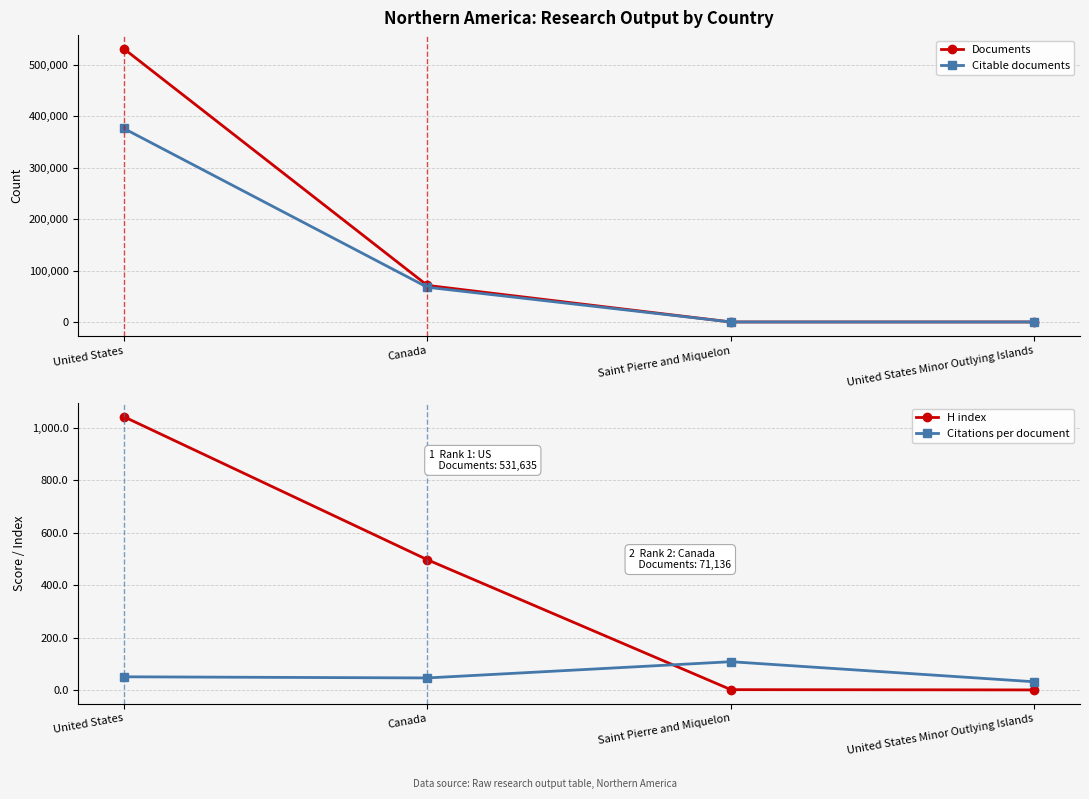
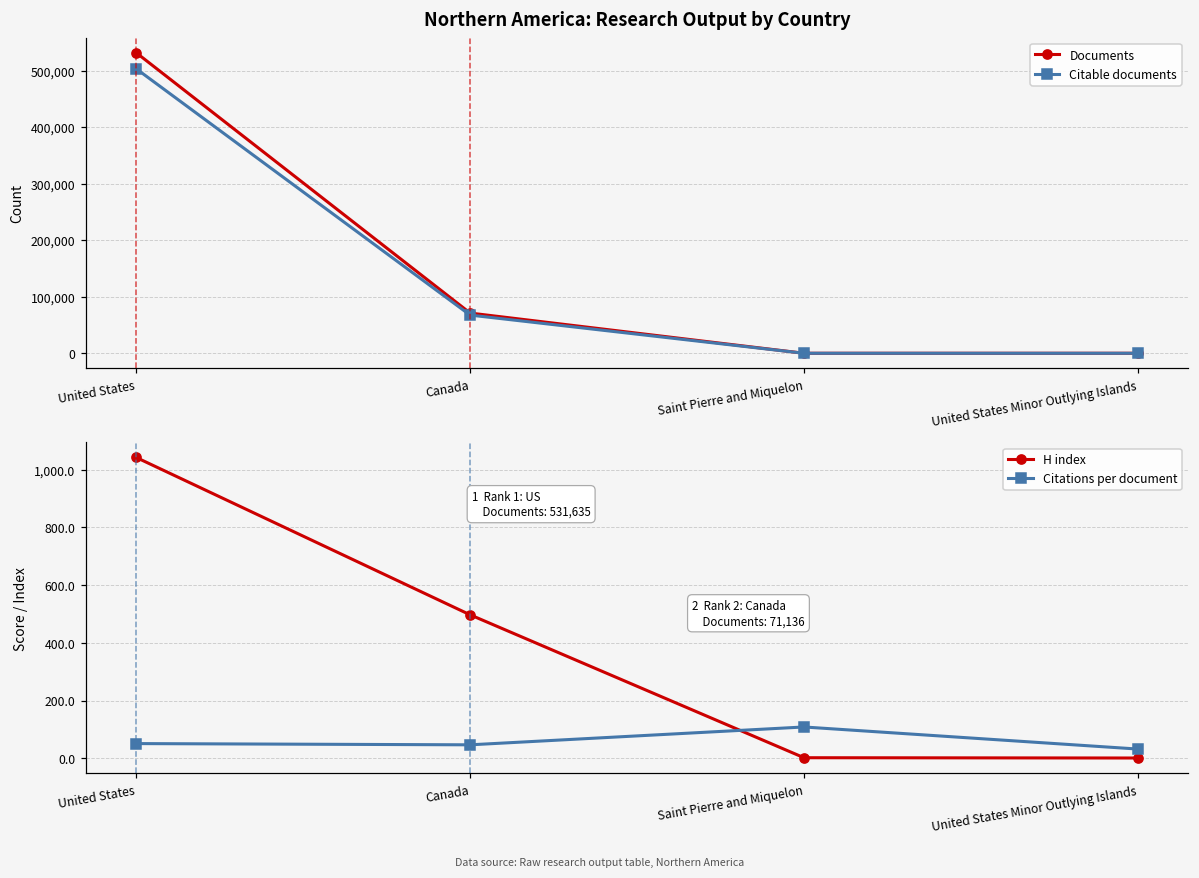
  {
    "Northern America: Research Output by Country": {
      "Documents": {
        "United States": "530,000"
      },
      "Citable documents": {
-       "United States": "380,000"
+       "United States": "500,000"
      }
    }
  }
